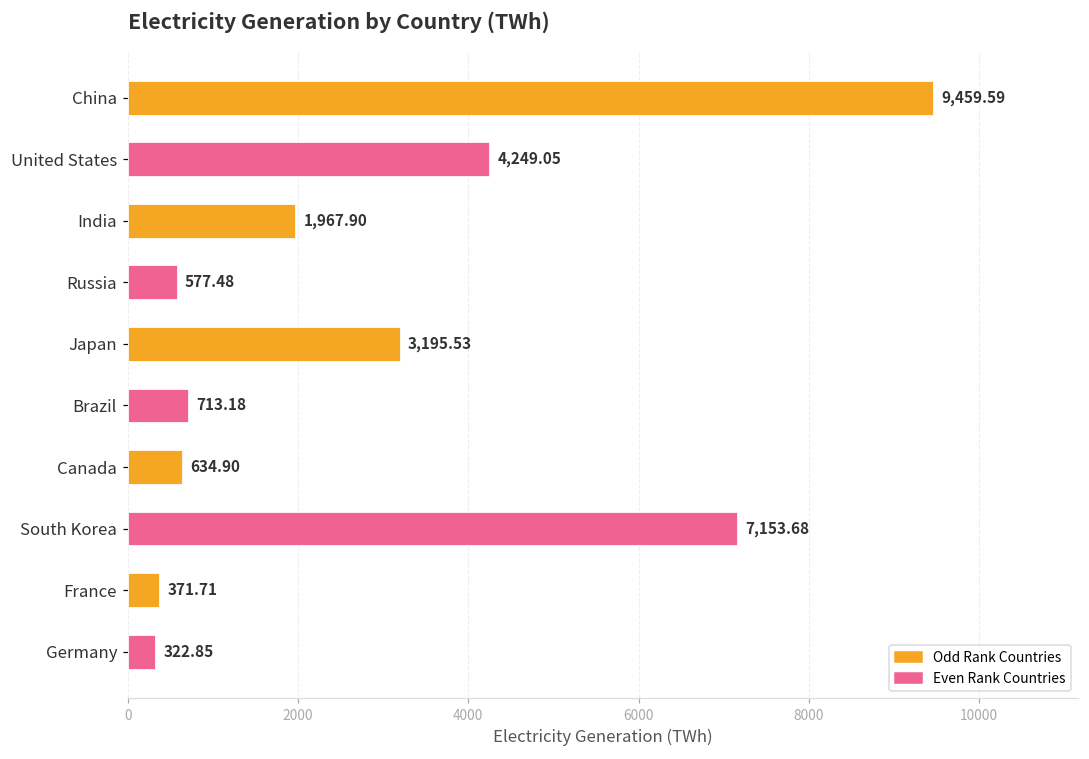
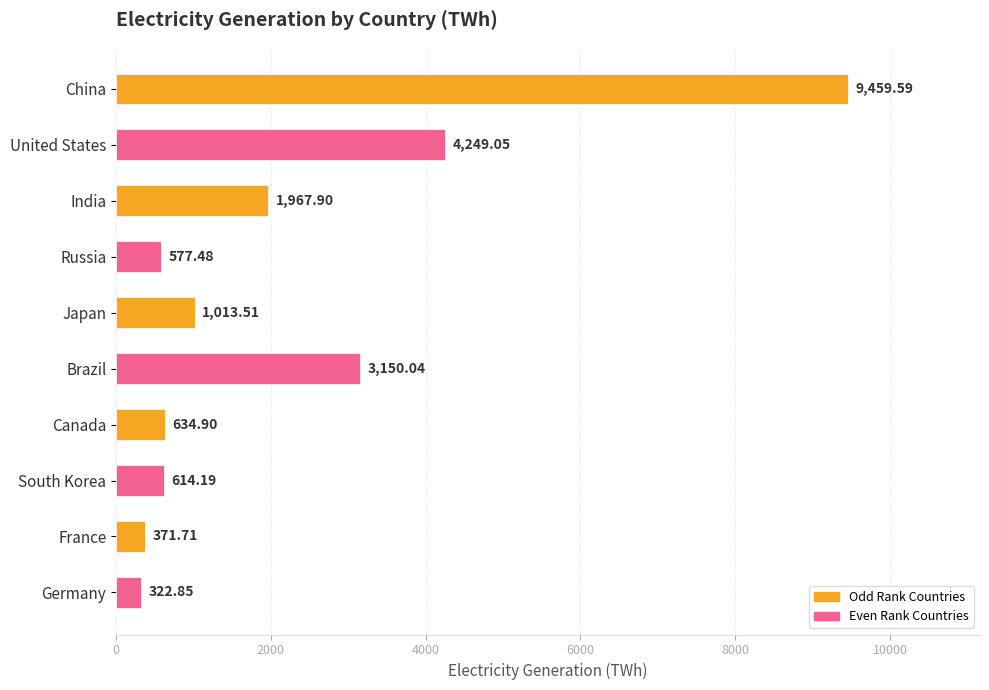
  {
    "China": "9,459.59",
    "United States": "4,249.05",
    "India": "1,967.90",
    "Russia": "577.48",
-   "Japan": "3,195.53",
-   "Brazil": "713.18",
+   "Japan": "1,013.51",
+   "Brazil": "3,150.04",
    "Canada": "634.90",
-   "South Korea": "7,153.68",
+   "South Korea": "614.19",
    "France": "371.71",
    "Germany": "322.85"
  }
